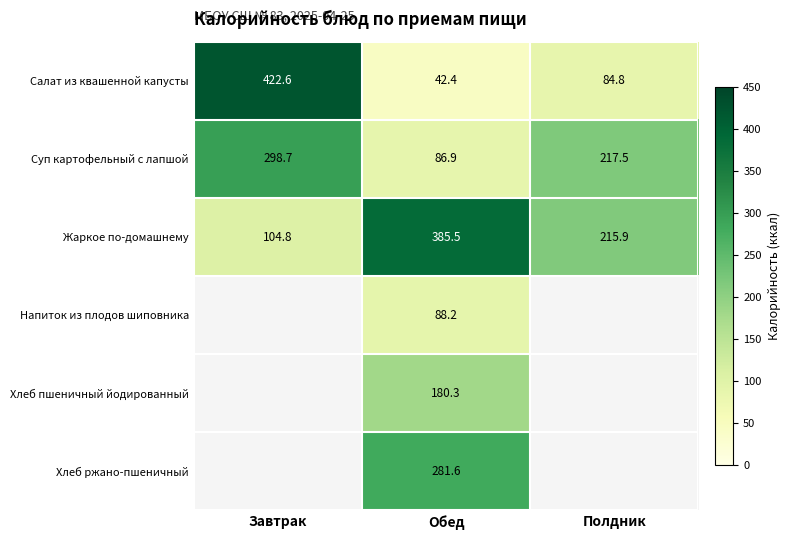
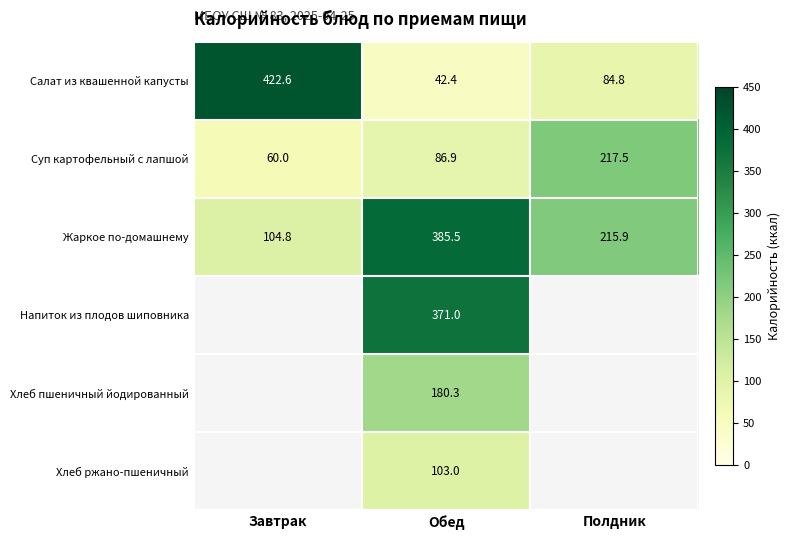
  {
    "Салат из квашенной капусты": {
      "Завтрак": 422.6,
      "Обед": 42.4,
      "Полдник": 84.8
    },
    "Суп картофельный с лапшой": {
-     "Завтрак": 298.7,
+     "Завтрак": 60.0,
      "Обед": 86.9,
      "Полдник": 217.5
    },
    "Жаркое по-домашнему": {
      "Завтрак": 104.8,
      "Обед": 385.5,
      "Полдник": 215.9
    },
    "Напиток из плодов шиповника": {
-     "Обед": 88.2
+     "Обед": 371.0
    },
    "Хлеб пшеничный йодированный": {
      "Обед": 180.3
    },
    "Хлеб ржано-пшеничный": {
-     "Обед": 281.6
+     "Обед": 103.0
    }
  }
